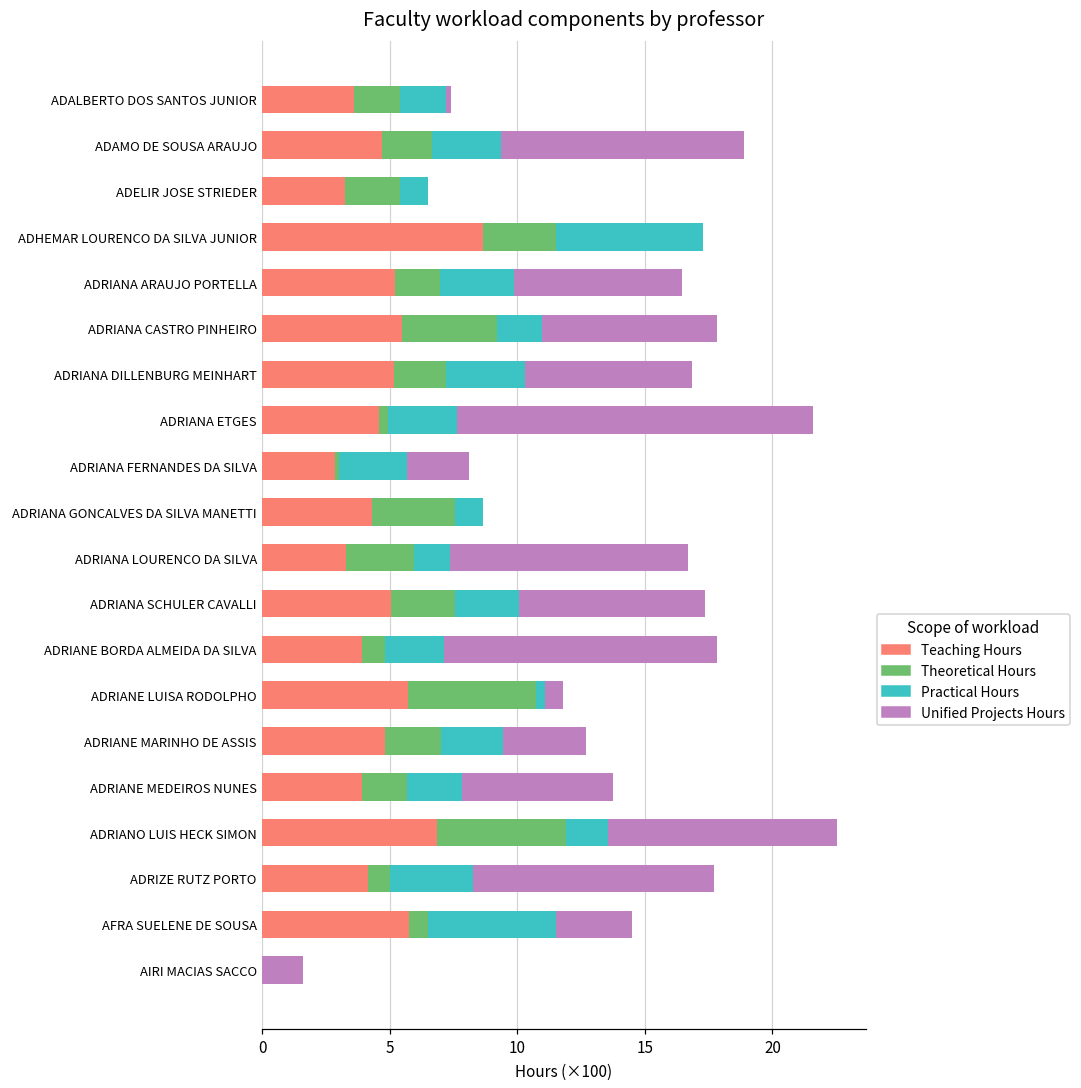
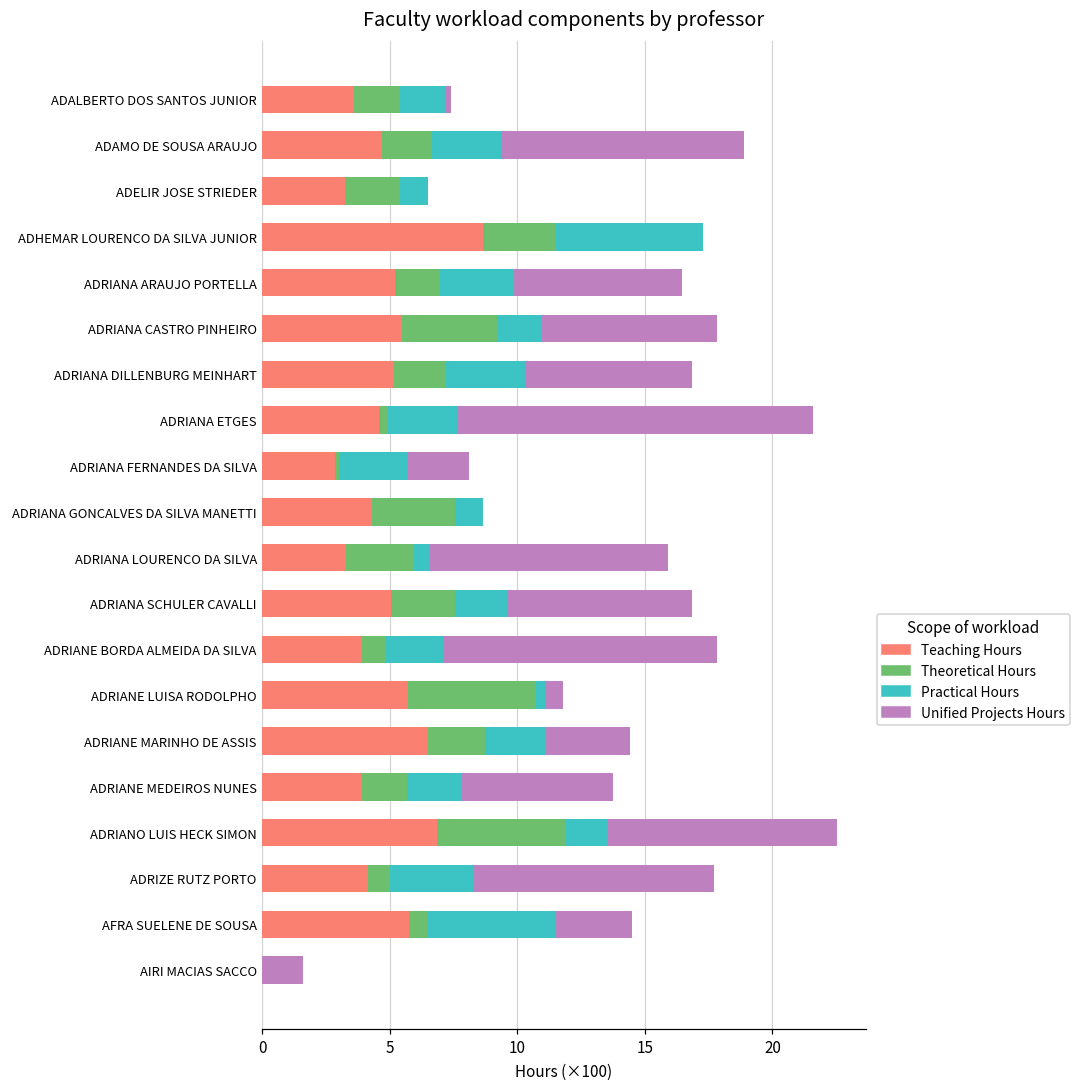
  {
    "Teaching Hours": {
      "ADALBERTO DOS SANTOS JUNIOR": 3.6,
      "ADAMO DE SOUSA ARAUJO": 4.7,
      "ADELIR JOSE STRIEDER": 3.2,
      "ADHEMAR LOURENCO DA SILVA JUNIOR": 8.6,
      "ADRIANA ARAUJO PORTELLA": 5.2,
      "ADRIANA CASTRO PINHEIRO": 5.5,
      "ADRIANA DILLENBURG MEINHART": 5.2,
      "ADRIANA ETGES": 4.6,
      "ADRIANA FERNANDES DA SILVA": 2.8,
      "ADRIANA GONCALVES DA SILVA MANETTI": 4.3,
      "ADRIANA LOURENCO DA SILVA": 3.3,
      "ADRIANA SCHULER CAVALLI": 5.0,
      "ADRIANE BORDA ALMEIDA DA SILVA": 3.9,
      "ADRIANE LUISA RODOLPHO": 5.7,
-     "ADRIANE MARINHO DE ASSIS": 4.8,
+     "ADRIANE MARINHO DE ASSIS": 6.5,
      "ADRIANE MEDEIROS NUNES": 3.9,
      "ADRIANO LUIS HECK SIMON": 6.9,
      "ADRIZE RUTZ PORTO": 4.1,
      "AFRA SUELENE DE SOUSA": 5.8,
      "AIRI MACIAS SACCO": 0.0
    },
    "Theoretical Hours": {
      "ADALBERTO DOS SANTOS JUNIOR": 1.8,
      "ADAMO DE SOUSA ARAUJO": 2.0,
      "ADELIR JOSE STRIEDER": 2.2,
      "ADHEMAR LOURENCO DA SILVA JUNIOR": 2.9,
      "ADRIANA ARAUJO PORTELLA": 1.8,
      "ADRIANA CASTRO PINHEIRO": 3.7,
      "ADRIANA DILLENBURG MEINHART": 2.1,
      "ADRIANA ETGES": 0.4,
      "ADRIANA FERNANDES DA SILVA": 0.2,
      "ADRIANA GONCALVES DA SILVA MANETTI": 3.2,
      "ADRIANA LOURENCO DA SILVA": 2.7,
      "ADRIANA SCHULER CAVALLI": 2.5,
      "ADRIANE BORDA ALMEIDA DA SILVA": 0.9,
      "ADRIANE LUISA RODOLPHO": 5.0,
      "ADRIANE MARINHO DE ASSIS": 2.2,
      "ADRIANE MEDEIROS NUNES": 1.7,
      "ADRIANO LUIS HECK SIMON": 5.0,
      "ADRIZE RUTZ PORTO": 0.9,
      "AFRA SUELENE DE SOUSA": 0.7,
      "AIRI MACIAS SACCO": 0.0
    },
    "Practical Hours": {
      "ADALBERTO DOS SANTOS JUNIOR": 1.8,
      "ADAMO DE SOUSA ARAUJO": 2.7,
      "ADELIR JOSE STRIEDER": 1.1,
      "ADHEMAR LOURENCO DA SILVA JUNIOR": 5.8,
      "ADRIANA ARAUJO PORTELLA": 2.9,
      "ADRIANA CASTRO PINHEIRO": 1.8,
      "ADRIANA DILLENBURG MEINHART": 3.1,
      "ADRIANA ETGES": 2.7,
      "ADRIANA FERNANDES DA SILVA": 2.7,
      "ADRIANA GONCALVES DA SILVA MANETTI": 1.1,
-     "ADRIANA LOURENCO DA SILVA": 1.4,
-     "ADRIANA SCHULER CAVALLI": 2.5,
+     "ADRIANA LOURENCO DA SILVA": 0.6,
+     "ADRIANA SCHULER CAVALLI": 2.0,
      "ADRIANE BORDA ALMEIDA DA SILVA": 2.3,
      "ADRIANE LUISA RODOLPHO": 0.3,
      "ADRIANE MARINHO DE ASSIS": 2.4,
      "ADRIANE MEDEIROS NUNES": 2.2,
      "ADRIANO LUIS HECK SIMON": 1.7,
      "ADRIZE RUTZ PORTO": 3.2,
      "AFRA SUELENE DE SOUSA": 5.0,
      "AIRI MACIAS SACCO": 0.0
    },
    "Unified Projects Hours": {
      "ADALBERTO DOS SANTOS JUNIOR": 0.2,
      "ADAMO DE SOUSA ARAUJO": 9.5,
      "ADELIR JOSE STRIEDER": 0.0,
      "ADHEMAR LOURENCO DA SILVA JUNIOR": 0.0,
      "ADRIANA ARAUJO PORTELLA": 6.6,
      "ADRIANA CASTRO PINHEIRO": 6.9,
      "ADRIANA DILLENBURG MEINHART": 6.5,
      "ADRIANA ETGES": 13.9,
      "ADRIANA FERNANDES DA SILVA": 2.4,
      "ADRIANA GONCALVES DA SILVA MANETTI": 0.0,
      "ADRIANA LOURENCO DA SILVA": 9.3,
      "ADRIANA SCHULER CAVALLI": 7.3,
      "ADRIANE BORDA ALMEIDA DA SILVA": 10.7,
      "ADRIANE LUISA RODOLPHO": 0.7,
      "ADRIANE MARINHO DE ASSIS": 3.3,
      "ADRIANE MEDEIROS NUNES": 6.0,
      "ADRIANO LUIS HECK SIMON": 9.0,
      "ADRIZE RUTZ PORTO": 9.4,
      "AFRA SUELENE DE SOUSA": 3.0,
      "AIRI MACIAS SACCO": 1.6
    }
  }
